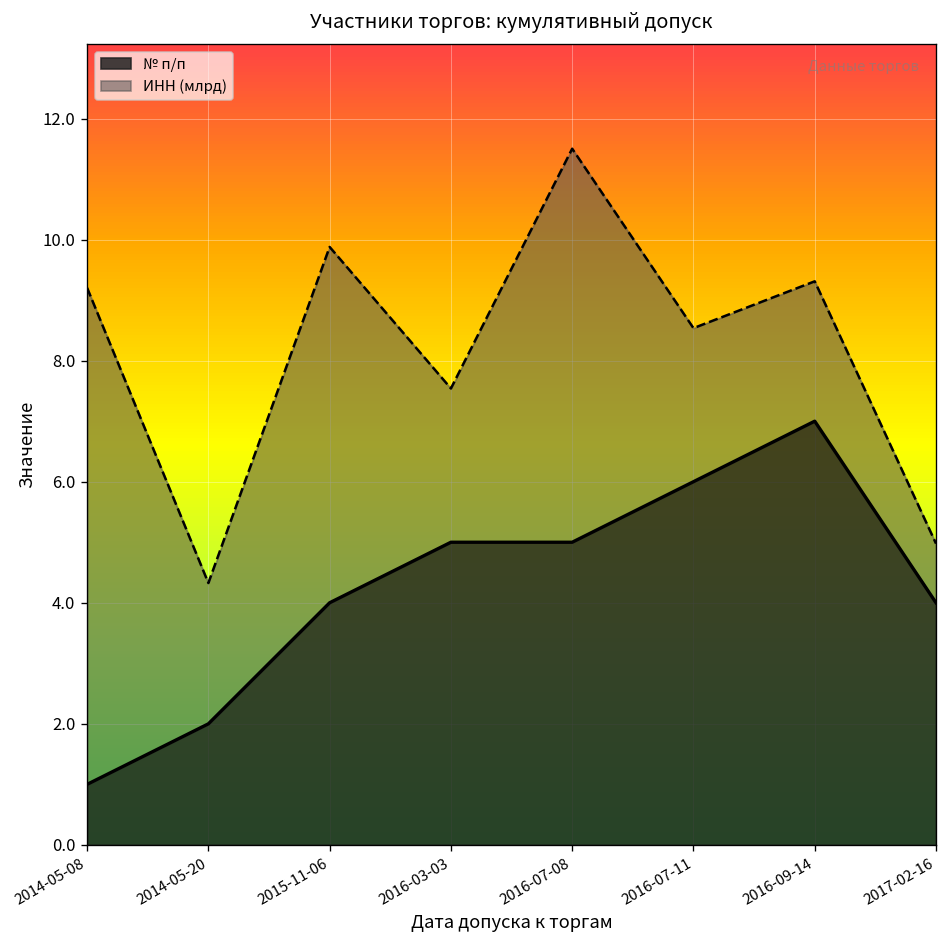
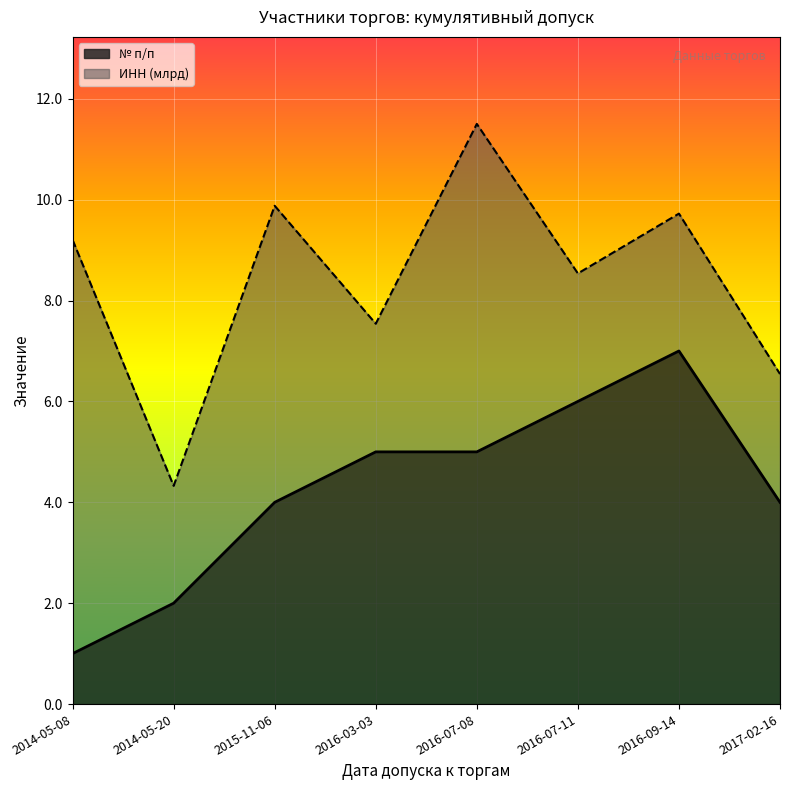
  {
    "№ п/п": {
      "2014-05-08": 1.0,
      "2014-05-20": 2.0,
      "2015-11-06": 4.0,
      "2016-03-03": 5.0,
      "2016-07-08": 5.0,
      "2016-07-11": 6.0,
      "2016-09-14": 7.0,
      "2017-02-16": 4.0
    },
    "ИНН (млрд)": {
      "2014-05-08": 8.2,
      "2014-05-20": 2.3,
      "2015-11-06": 5.9,
      "2016-03-03": 2.5,
      "2016-07-08": 6.5,
      "2016-07-11": 2.5,
-     "2016-09-14": 2.3,
-     "2017-02-16": 1.0
+     "2016-09-14": 2.7,
+     "2017-02-16": 2.5
    }
  }
